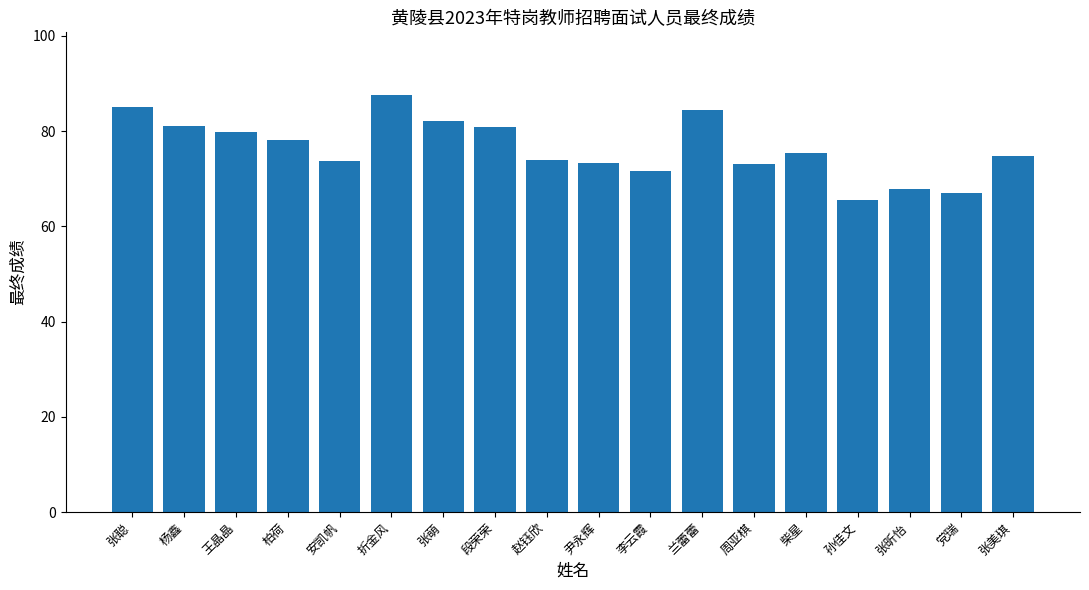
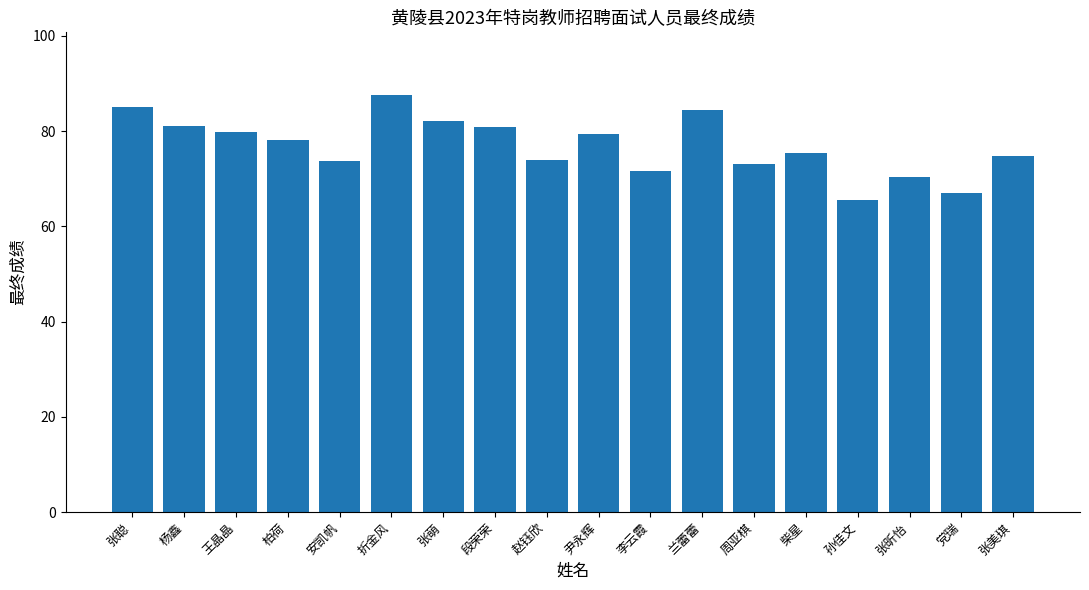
  {
    "张聪": 85,
    "杨鑫": 81,
    "王晶晶": 80,
    "柏荷": 78,
    "安凯帆": 74,
    "折金风": 88,
    "张萌": 82,
    "段荣荣": 81,
    "赵钰欣": 74,
-   "尹永辉": 73,
+   "尹永辉": 79,
    "李云霞": 72,
    "兰蕾蕾": 84,
    "周亚棋": 73,
    "柴星": 75,
    "孙佳文": 66,
-   "张昕怡": 68,
+   "张昕怡": 70,
    "党瑞": 67,
    "张美琪": 75
  }
